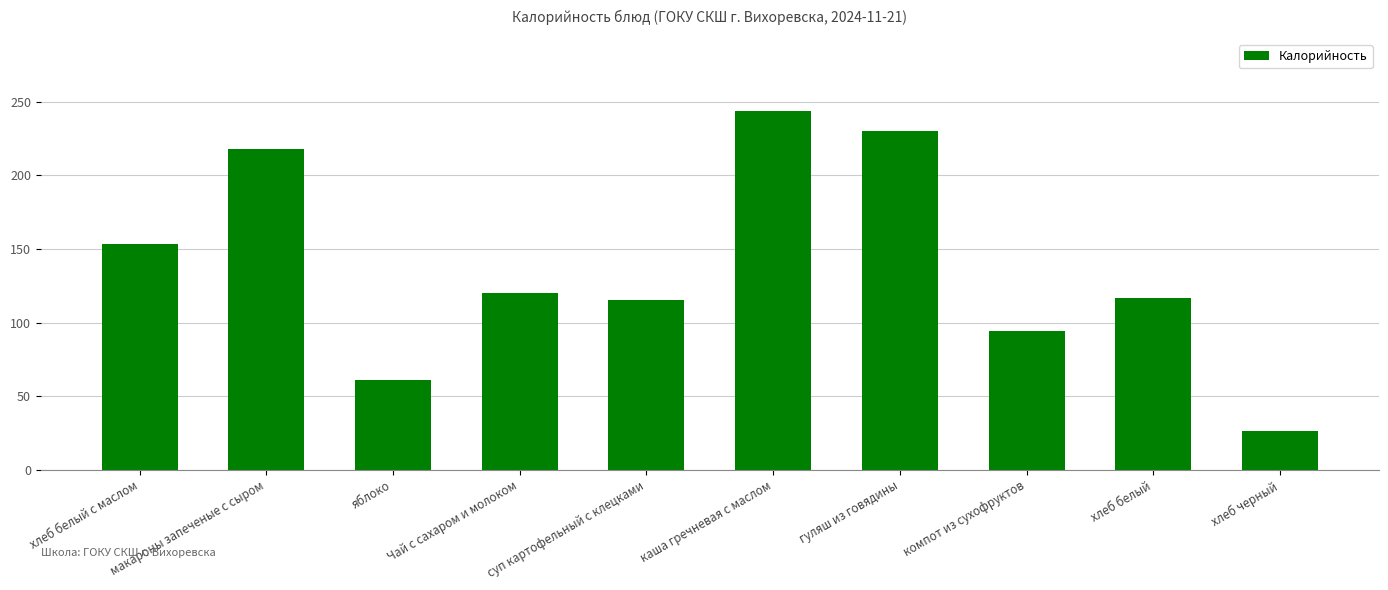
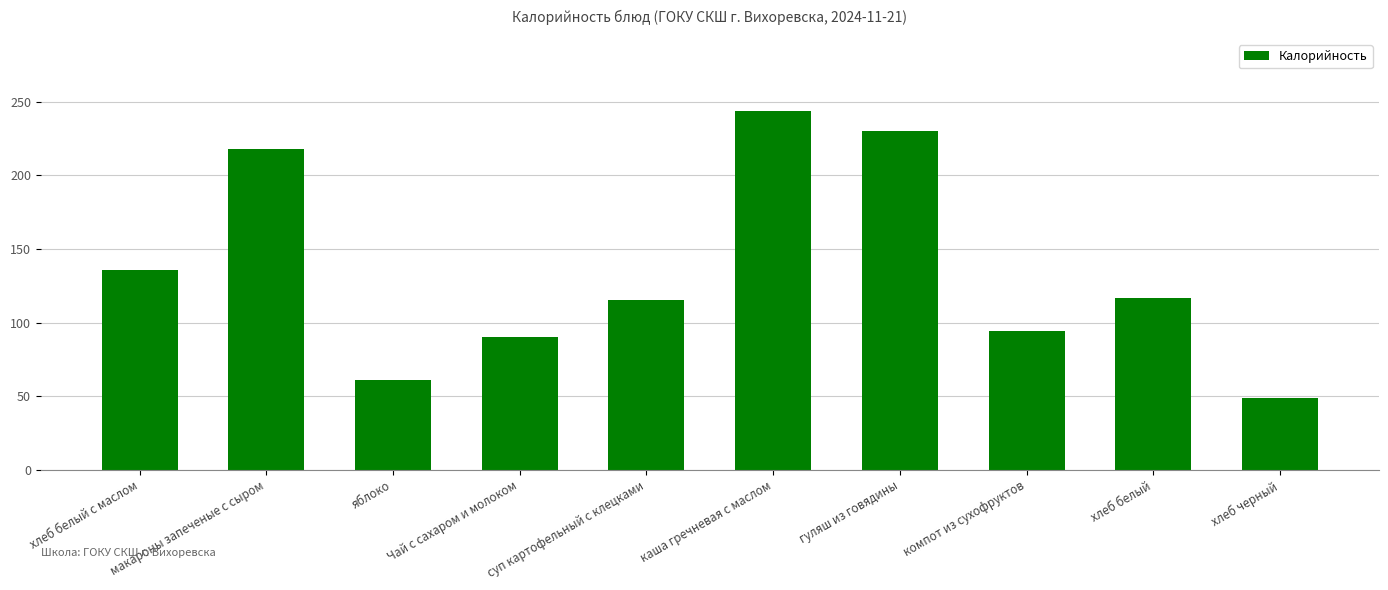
  {
-   "хлеб белый с маслом": 153,
+   "хлеб белый с маслом": 136,
    "макароны запеченые с сыром": 218,
    "яблоко": 61,
-   "Чай с сахаром и молоком": 120,
+   "Чай с сахаром и молоком": 90,
    "суп картофельный с клецками": 115,
    "каша гречневая с маслом": 244,
    "гуляш из говядины": 230,
    "компот из сухофруктов": 94,
    "хлеб белый": 117,
-   "хлеб черный": 27
+   "хлеб черный": 49
  }
